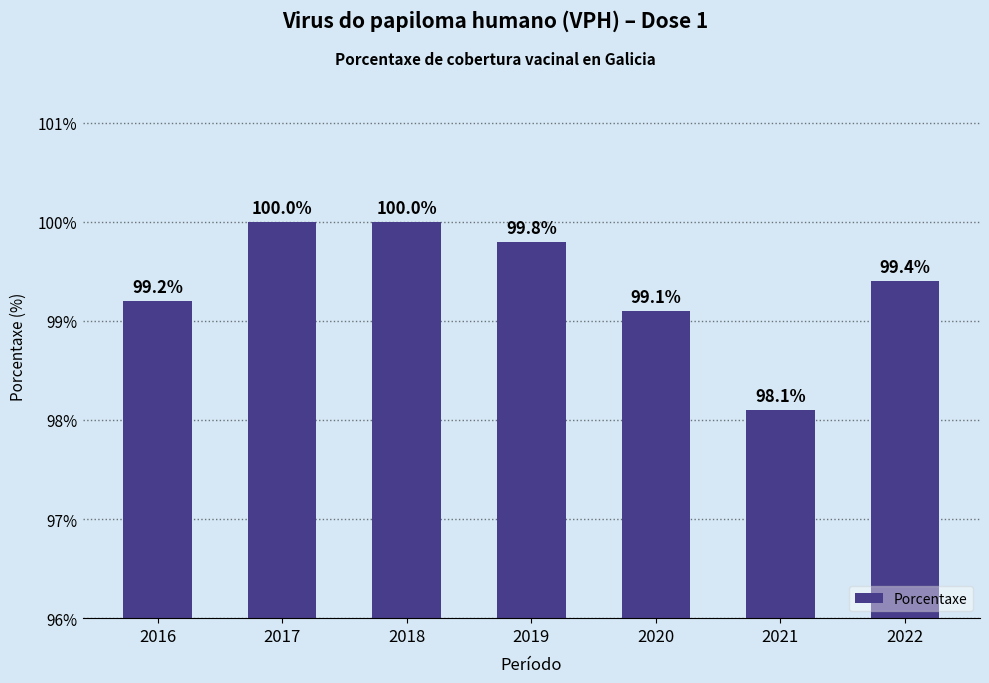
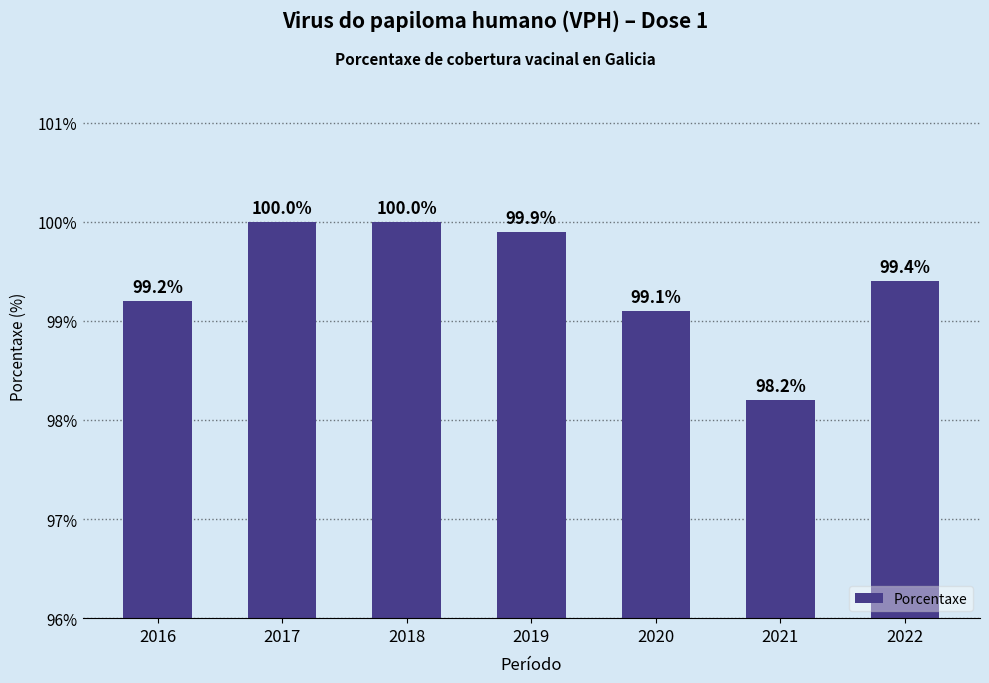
  {
    "2016": "99.2%",
    "2017": "100.0%",
    "2018": "100.0%",
-   "2019": "99.8%",
+   "2019": "99.9%",
    "2020": "99.1%",
-   "2021": "98.1%",
+   "2021": "98.2%",
    "2022": "99.4%"
  }
